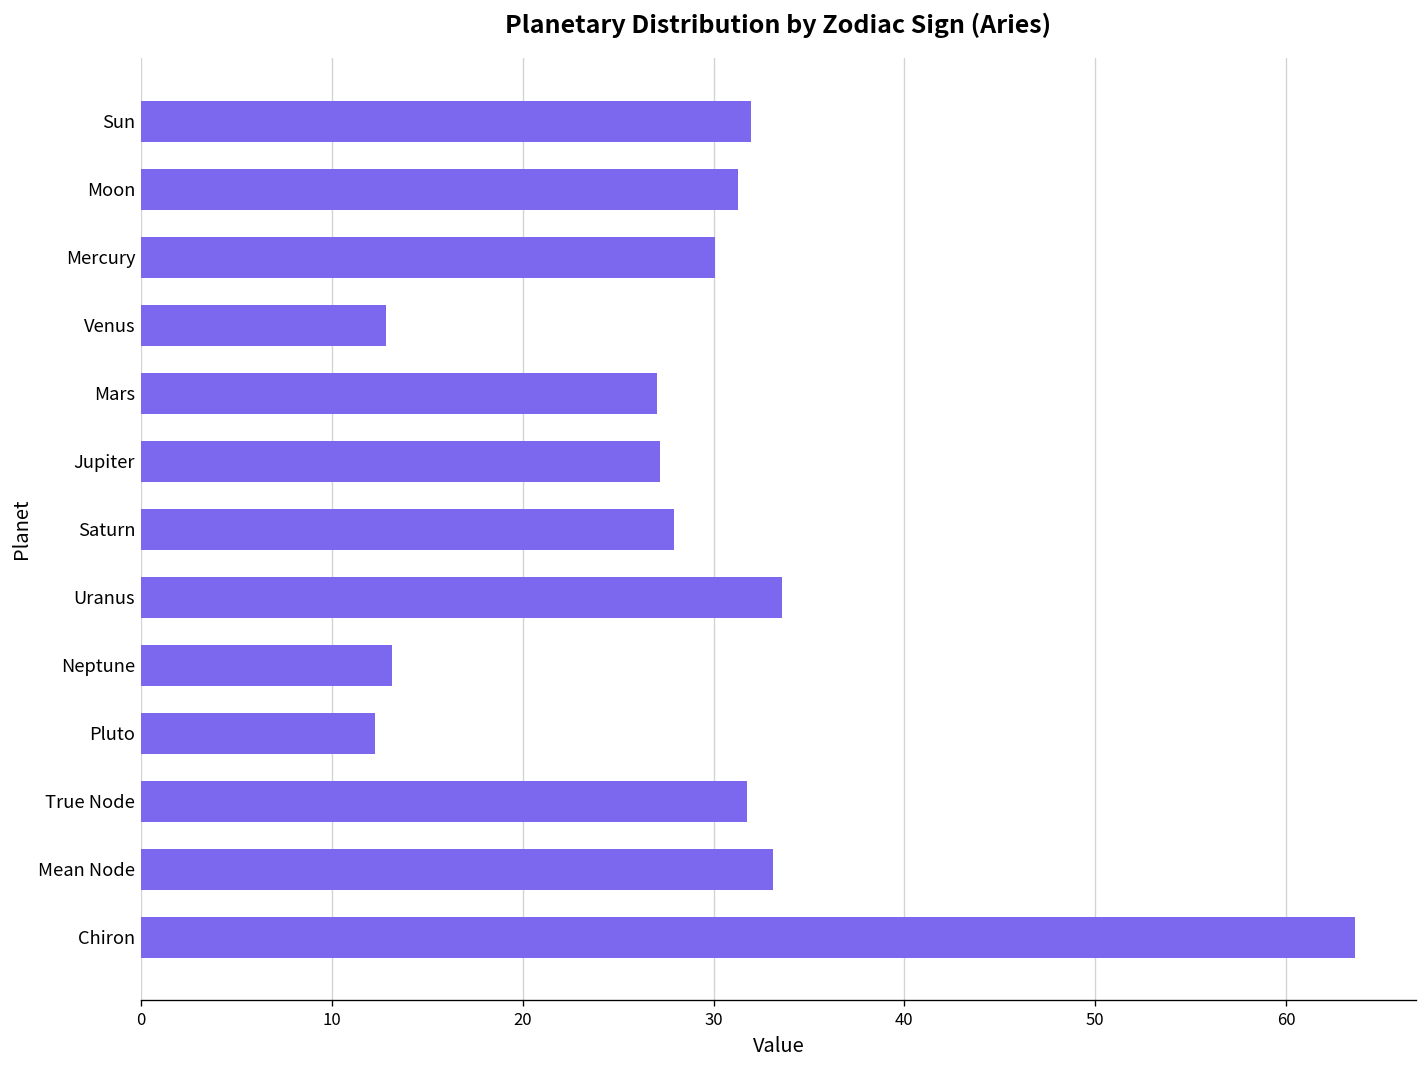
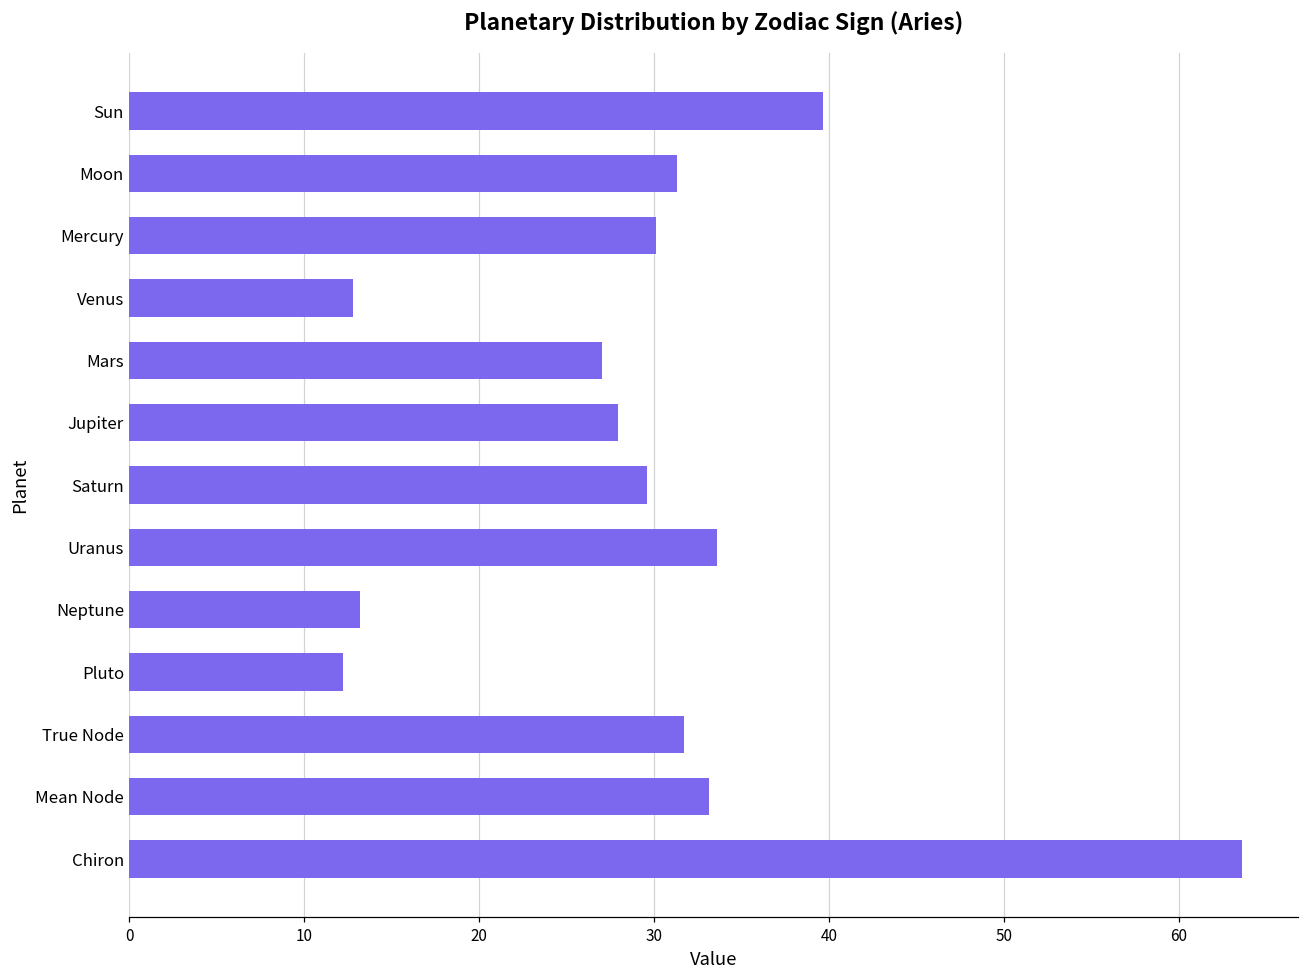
  {
-   "Sun": 32.0,
+   "Sun": 39.7,
    "Moon": 31.3,
    "Mercury": 30.1,
    "Venus": 12.8,
    "Mars": 27.0,
-   "Jupiter": 27.2,
-   "Saturn": 27.9,
+   "Jupiter": 27.9,
+   "Saturn": 29.6,
    "Uranus": 33.6,
    "Neptune": 13.2,
    "Pluto": 12.2,
    "True Node": 31.7,
    "Mean Node": 33.1,
    "Chiron": 63.6
  }
